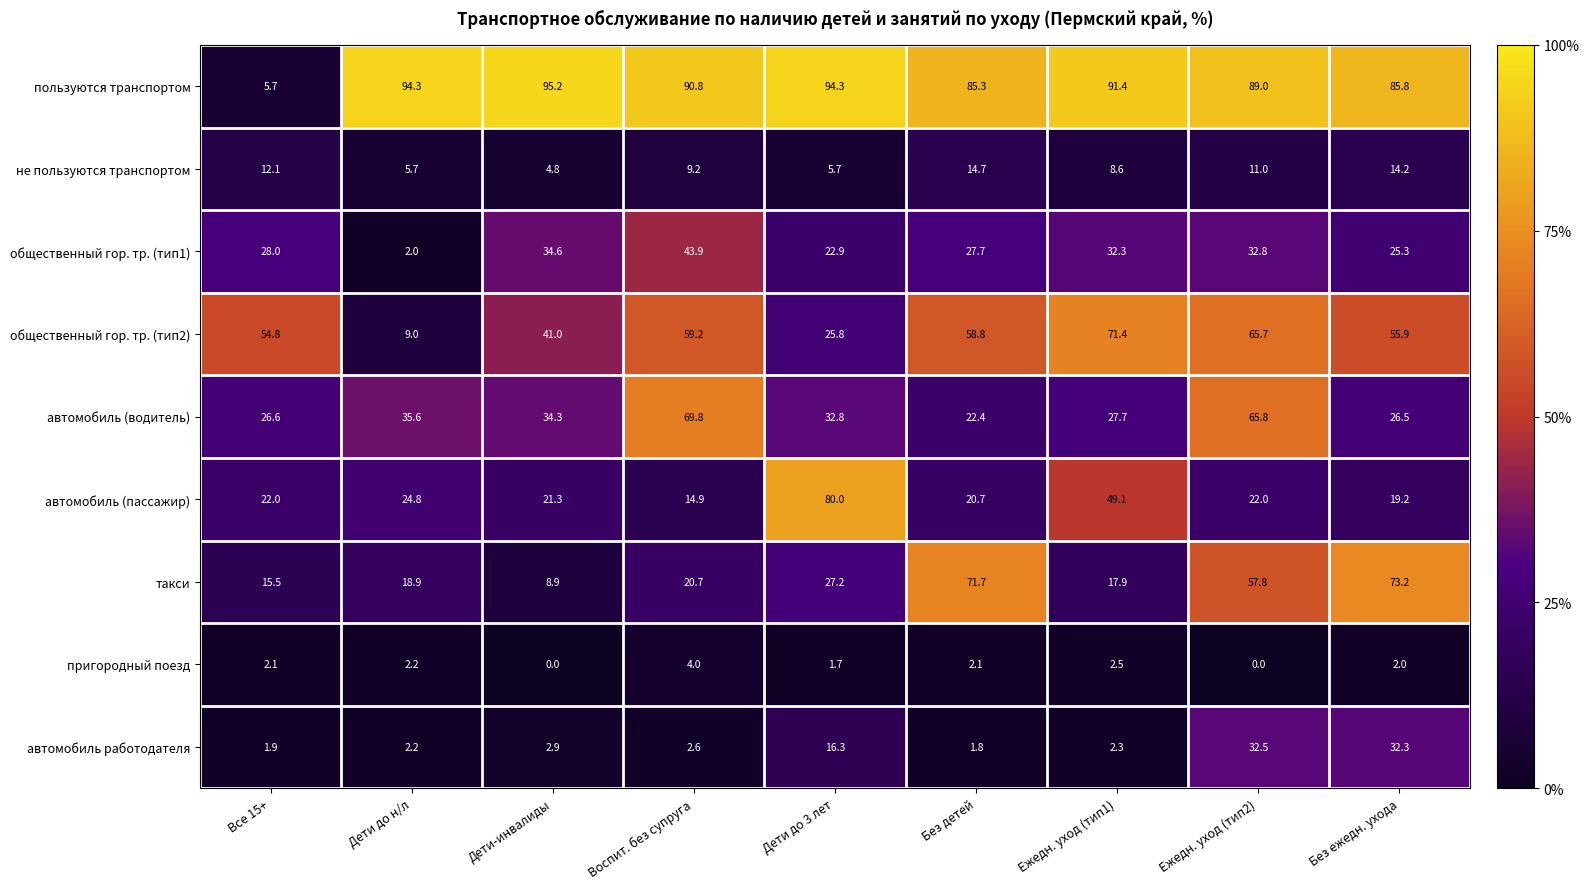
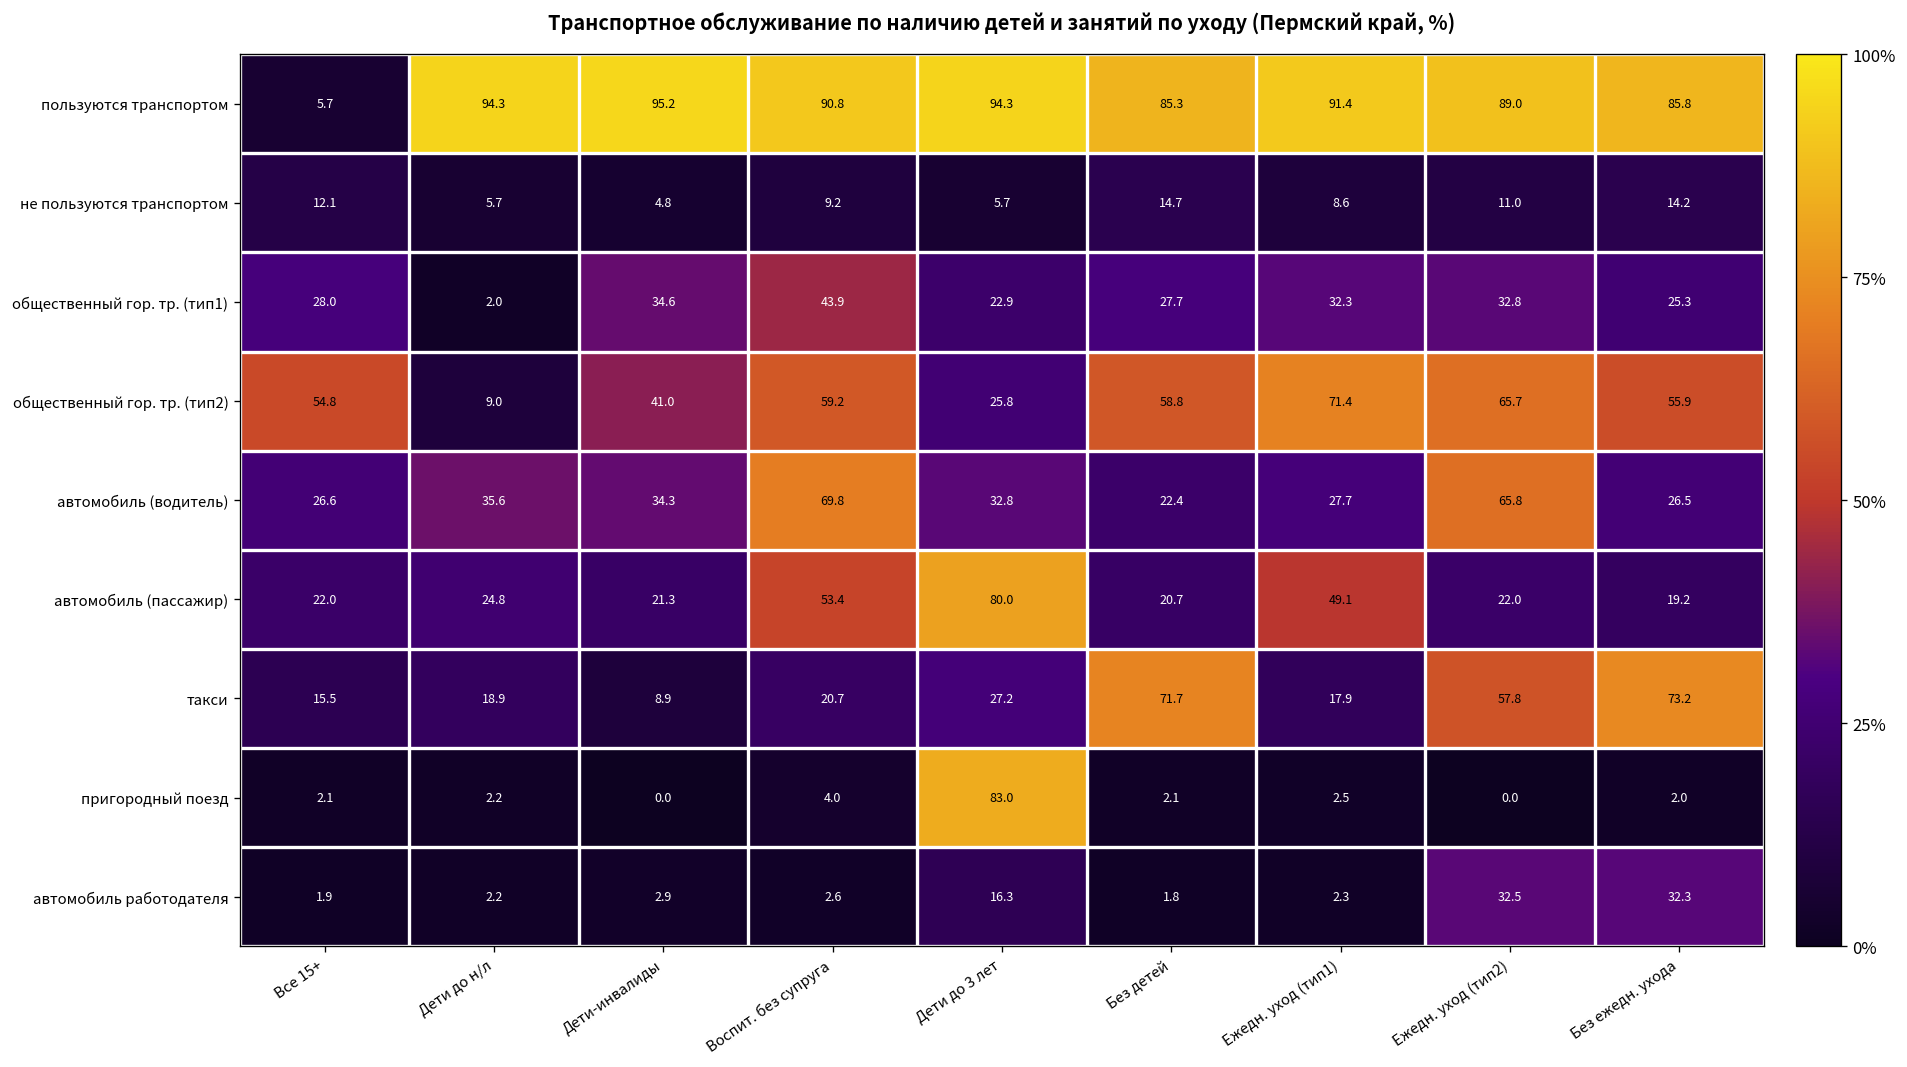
  {
    "пользуются транспортом": {
      "Все 15+": 5.7,
      "Дети до н/л": 94.3,
      "Дети-инвалиды": 95.2,
      "Воспит. без супруга": 90.8,
      "Дети до 3 лет": 94.3,
      "Без детей": 85.3,
      "Ежедн. уход (тип1)": 91.4,
      "Ежедн. уход (тип2)": 89.0,
      "Без ежедн. ухода": 85.8
    },
    "не пользуются транспортом": {
      "Все 15+": 12.1,
      "Дети до н/л": 5.7,
      "Дети-инвалиды": 4.8,
      "Воспит. без супруга": 9.2,
      "Дети до 3 лет": 5.7,
      "Без детей": 14.7,
      "Ежедн. уход (тип1)": 8.6,
      "Ежедн. уход (тип2)": 11.0,
      "Без ежедн. ухода": 14.2
    },
    "общественный гор. тр. (тип1)": {
      "Все 15+": 28.0,
      "Дети до н/л": 2.0,
      "Дети-инвалиды": 34.6,
      "Воспит. без супруга": 43.9,
      "Дети до 3 лет": 22.9,
      "Без детей": 27.7,
      "Ежедн. уход (тип1)": 32.3,
      "Ежедн. уход (тип2)": 32.8,
      "Без ежедн. ухода": 25.3
    },
    "общественный гор. тр. (тип2)": {
      "Все 15+": 54.8,
      "Дети до н/л": 9.0,
      "Дети-инвалиды": 41.0,
      "Воспит. без супруга": 59.2,
      "Дети до 3 лет": 25.8,
      "Без детей": 58.8,
      "Ежедн. уход (тип1)": 71.4,
      "Ежедн. уход (тип2)": 65.7,
      "Без ежедн. ухода": 55.9
    },
    "автомобиль (водитель)": {
      "Все 15+": 26.6,
      "Дети до н/л": 35.6,
      "Дети-инвалиды": 34.3,
      "Воспит. без супруга": 69.8,
      "Дети до 3 лет": 32.8,
      "Без детей": 22.4,
      "Ежедн. уход (тип1)": 27.7,
      "Ежедн. уход (тип2)": 65.8,
      "Без ежедн. ухода": 26.5
    },
    "автомобиль (пассажир)": {
      "Все 15+": 22.0,
      "Дети до н/л": 24.8,
      "Дети-инвалиды": 21.3,
-     "Воспит. без супруга": 14.9,
+     "Воспит. без супруга": 53.4,
      "Дети до 3 лет": 80.0,
      "Без детей": 20.7,
      "Ежедн. уход (тип1)": 49.1,
      "Ежедн. уход (тип2)": 22.0,
      "Без ежедн. ухода": 19.2
    },
    "такси": {
      "Все 15+": 15.5,
      "Дети до н/л": 18.9,
      "Дети-инвалиды": 8.9,
      "Воспит. без супруга": 20.7,
      "Дети до 3 лет": 27.2,
      "Без детей": 71.7,
      "Ежедн. уход (тип1)": 17.9,
      "Ежедн. уход (тип2)": 57.8,
      "Без ежедн. ухода": 73.2
    },
    "пригородный поезд": {
      "Все 15+": 2.1,
      "Дети до н/л": 2.2,
      "Дети-инвалиды": 0.0,
      "Воспит. без супруга": 4.0,
-     "Дети до 3 лет": 1.7,
+     "Дети до 3 лет": 83.0,
      "Без детей": 2.1,
      "Ежедн. уход (тип1)": 2.5,
      "Ежедн. уход (тип2)": 0.0,
      "Без ежедн. ухода": 2.0
    },
    "автомобиль работодателя": {
      "Все 15+": 1.9,
      "Дети до н/л": 2.2,
      "Дети-инвалиды": 2.9,
      "Воспит. без супруга": 2.6,
      "Дети до 3 лет": 16.3,
      "Без детей": 1.8,
      "Ежедн. уход (тип1)": 2.3,
      "Ежедн. уход (тип2)": 32.5,
      "Без ежедн. ухода": 32.3
    }
  }
